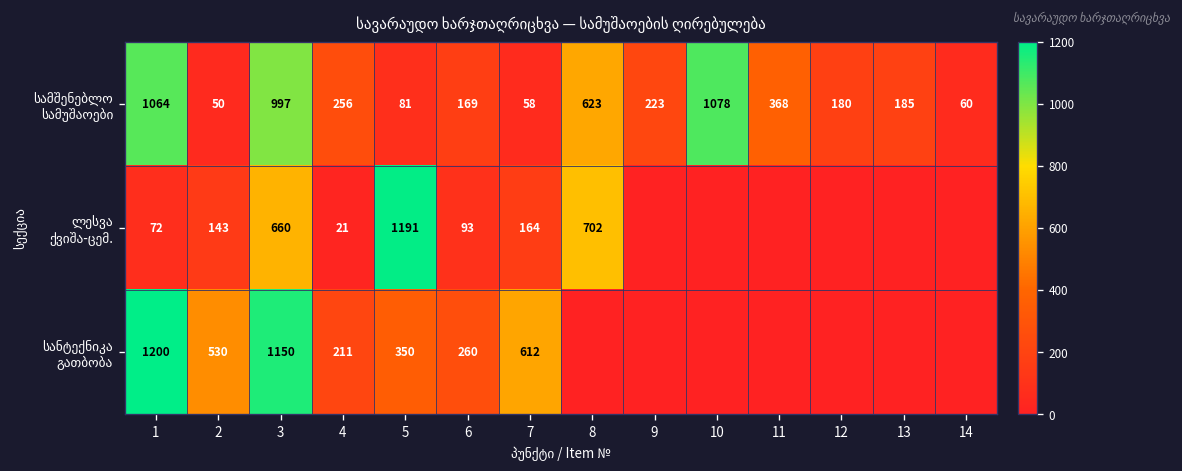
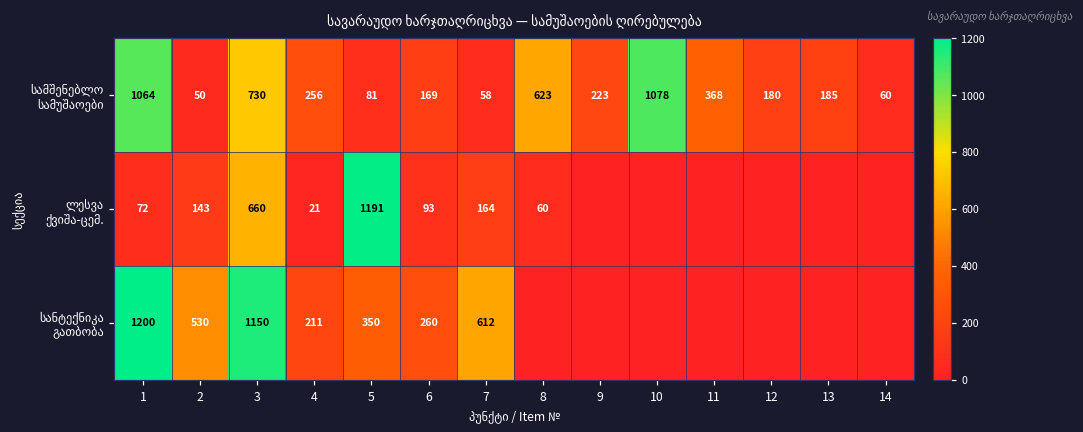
  {
    "სამშენებლო სამუშაოები": {
      "1": 1064,
      "2": 50,
-     "3": 997,
+     "3": 730,
      "4": 256,
      "5": 81,
      "6": 169,
      "7": 58,
      "8": 623,
      "9": 223,
      "10": 1078,
      "11": 368,
      "12": 180,
      "13": 185,
      "14": 60
    },
    "ლესვა ქვიშა-ცემ.": {
      "1": 72,
      "2": 143,
      "3": 660,
      "4": 21,
      "5": 1191,
      "6": 93,
      "7": 164,
-     "8": 702
+     "8": 60
    },
    "სანტექნიკა გათბობა": {
      "1": 1200,
      "2": 530,
      "3": 1150,
      "4": 211,
      "5": 350,
      "6": 260,
      "7": 612
    }
  }
